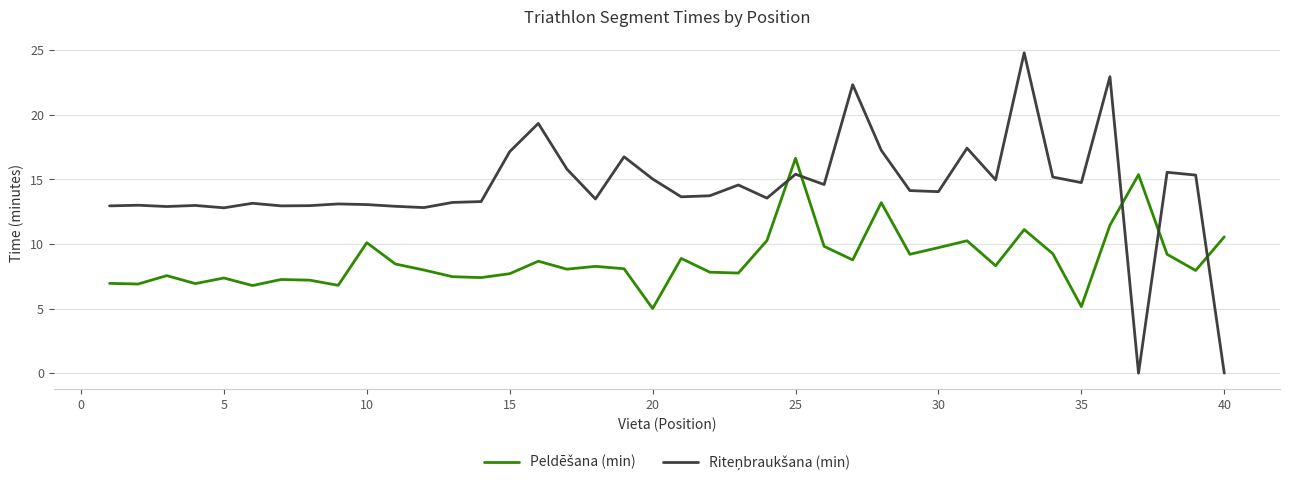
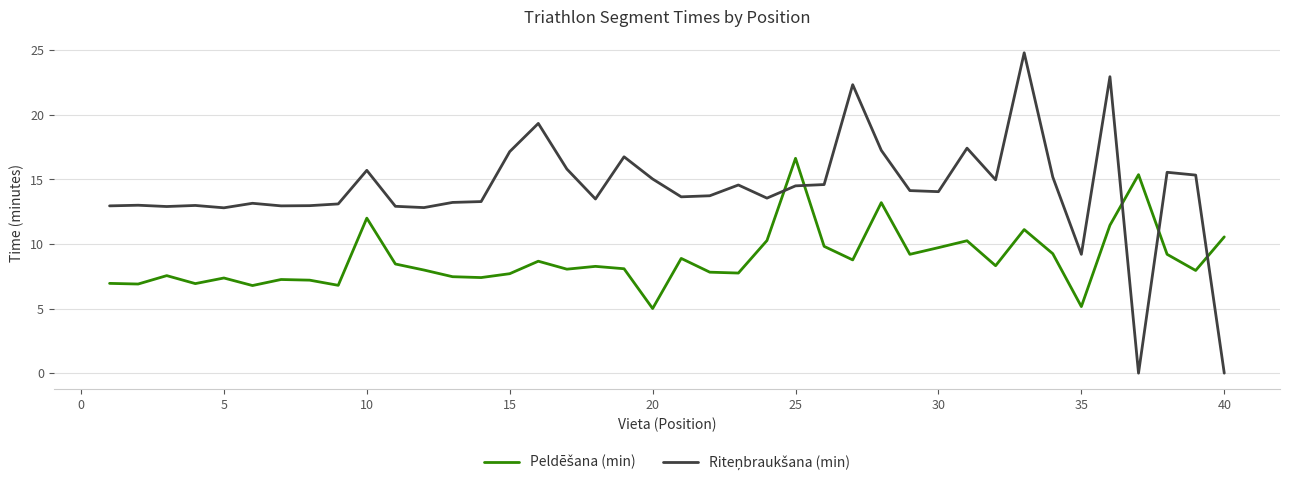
  {
    "Peldēšana (min)": {
      "5": 7.4,
-     "10": 10.1,
+     "10": 12.0,
      "15": 7.7,
      "20": 5.0,
      "25": 16.6,
      "30": 9.7,
      "35": 5.2,
      "40": 10.6
    },
    "Riteņbraukšana (min)": {
      "5": 12.8,
-     "10": 13.1,
+     "10": 15.7,
      "15": 17.2,
      "20": 15.0,
-     "25": 15.4,
+     "25": 14.5,
      "30": 14.1,
-     "35": 14.8,
+     "35": 9.2,
      "40": 0.0
    }
  }
